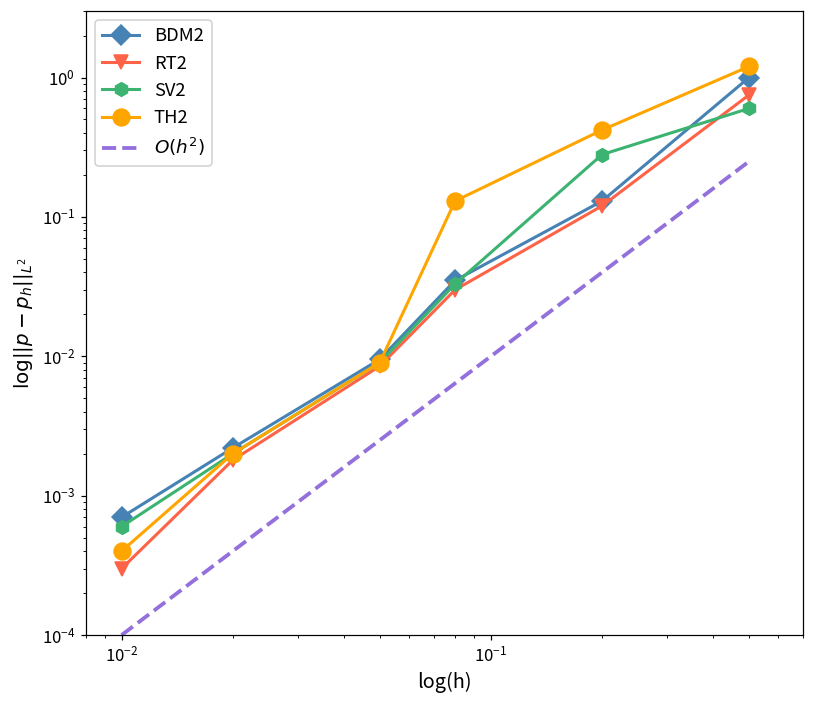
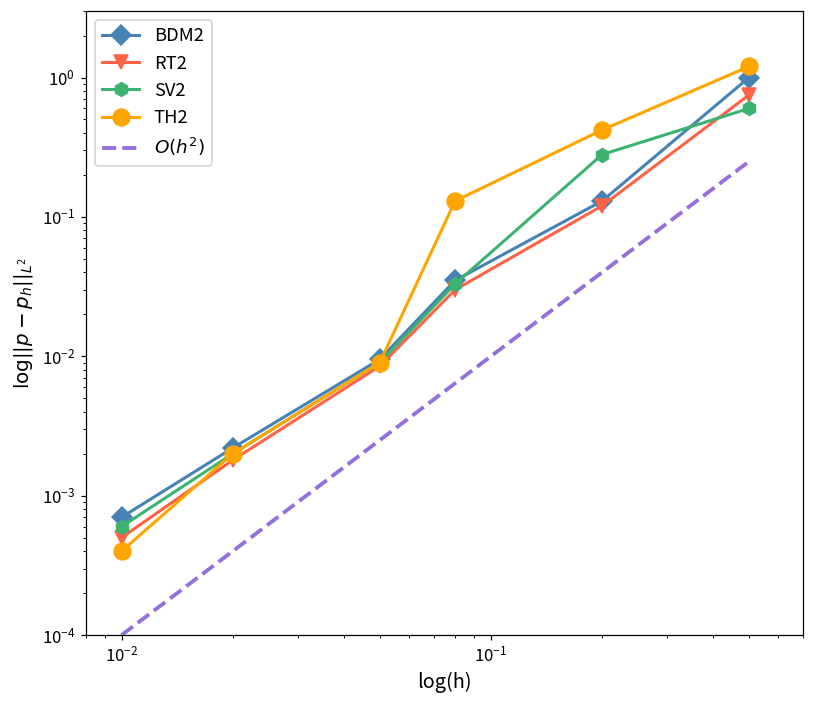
  {
    "BDM2": {
      "10^-2": 0.0007
    },
    "RT2": {
-     "10^-2": 0.0003
+     "10^-2": 0.0005
    },
    "SV2": {
      "10^-2": 0.0006
    },
    "TH2": {
      "10^-2": 0.0004
    }
  }
